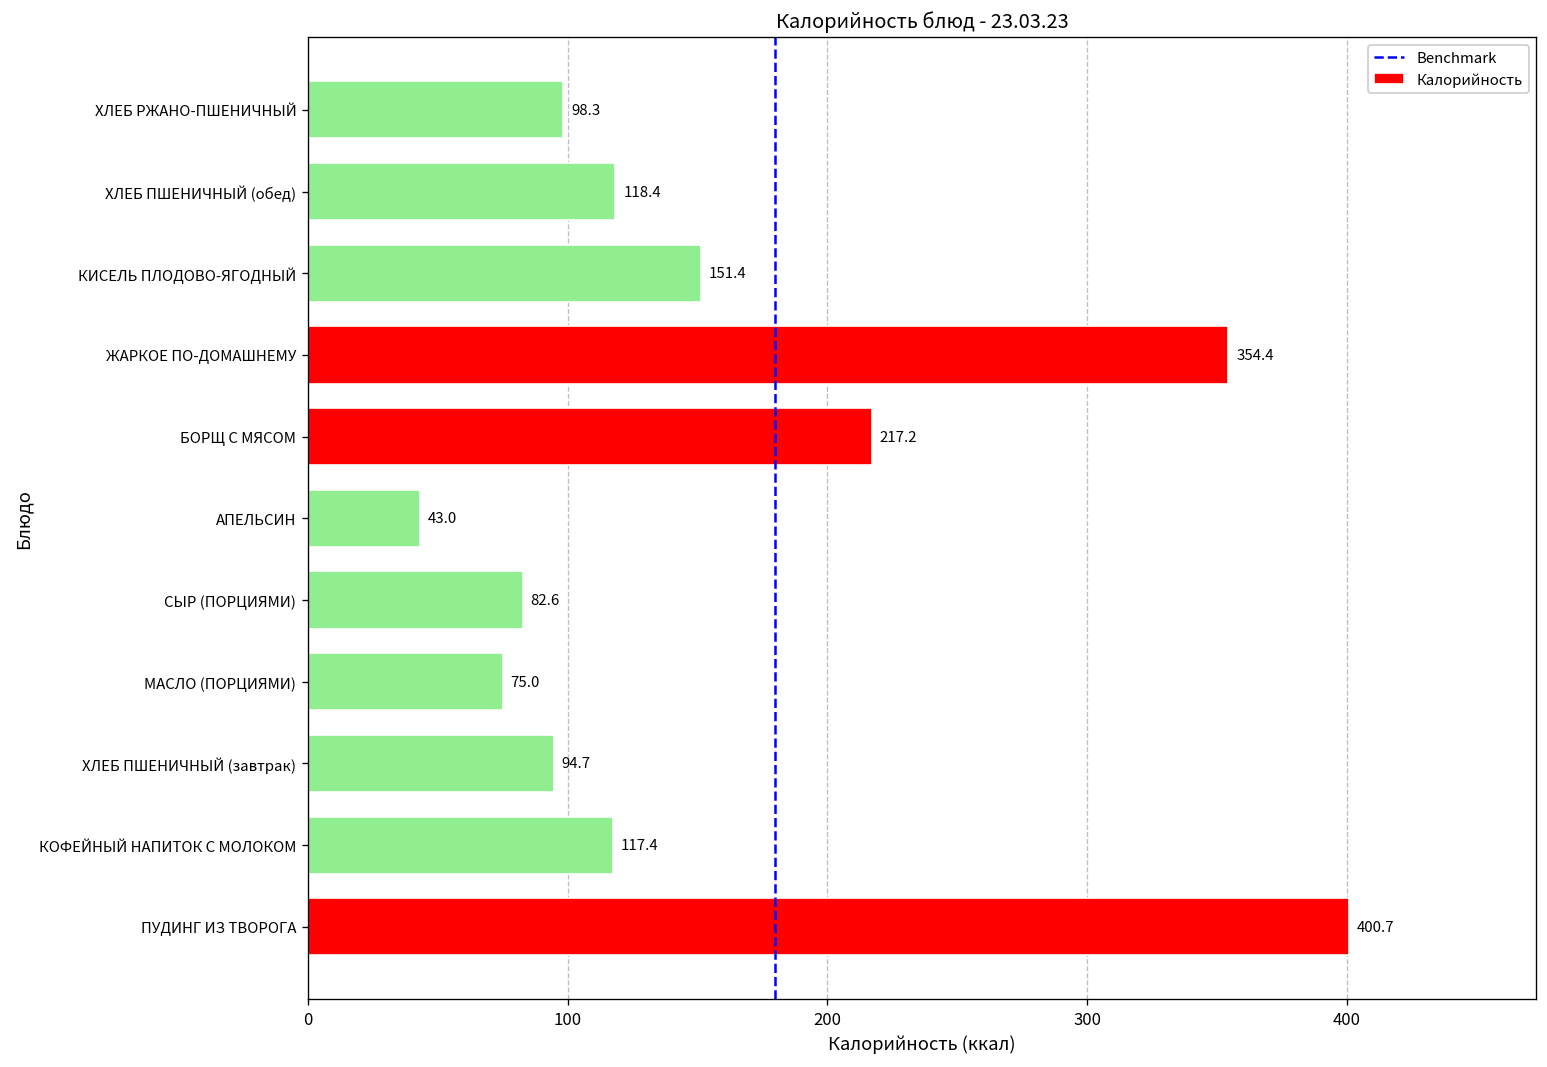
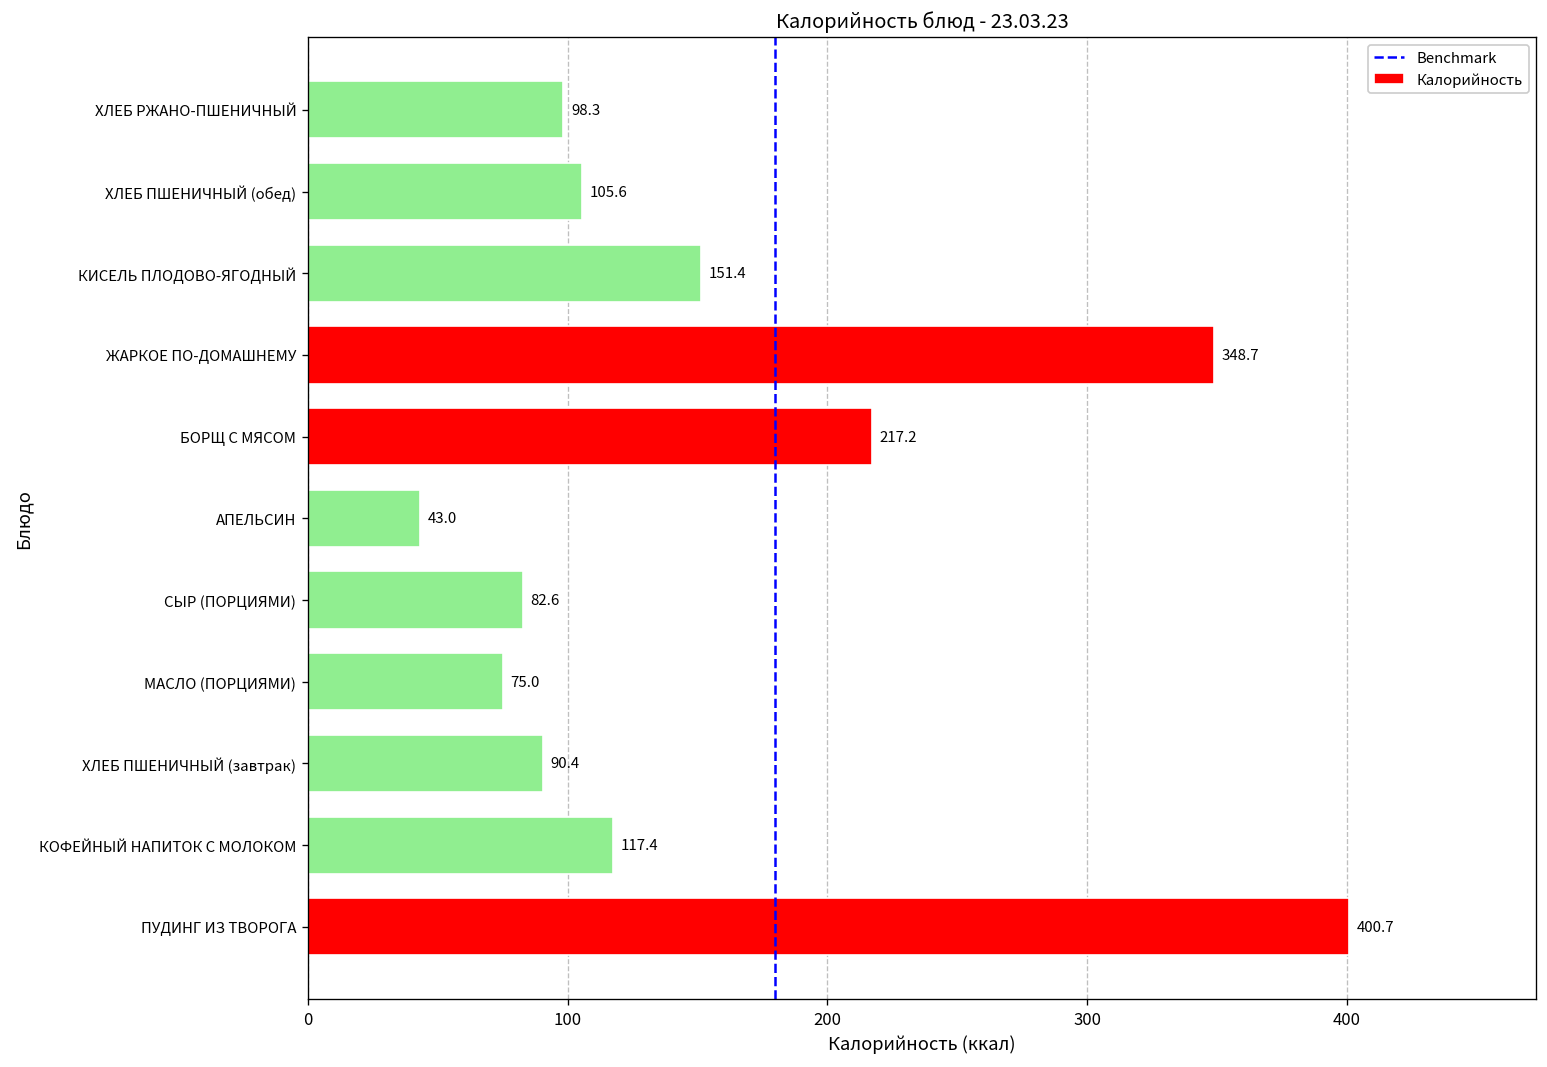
  {
    "ХЛЕБ РЖАНО-ПШЕНИЧНЫЙ": 98.3,
-   "ХЛЕБ ПШЕНИЧНЫЙ (обед)": 118.4,
+   "ХЛЕБ ПШЕНИЧНЫЙ (обед)": 105.6,
    "КИСЕЛЬ ПЛОДОВО-ЯГОДНЫЙ": 151.4,
-   "ЖАРКОЕ ПО-ДОМАШНЕМУ": 354.4,
+   "ЖАРКОЕ ПО-ДОМАШНЕМУ": 348.7,
    "БОРЩ С МЯСОМ": 217.2,
    "АПЕЛЬСИН": 43.0,
    "СЫР (ПОРЦИЯМИ)": 82.6,
    "МАСЛО (ПОРЦИЯМИ)": 75.0,
-   "ХЛЕБ ПШЕНИЧНЫЙ (завтрак)": 94.7,
+   "ХЛЕБ ПШЕНИЧНЫЙ (завтрак)": 90.4,
    "КОФЕЙНЫЙ НАПИТОК С МОЛОКОМ": 117.4,
    "ПУДИНГ ИЗ ТВОРОГА": 400.7
  }
